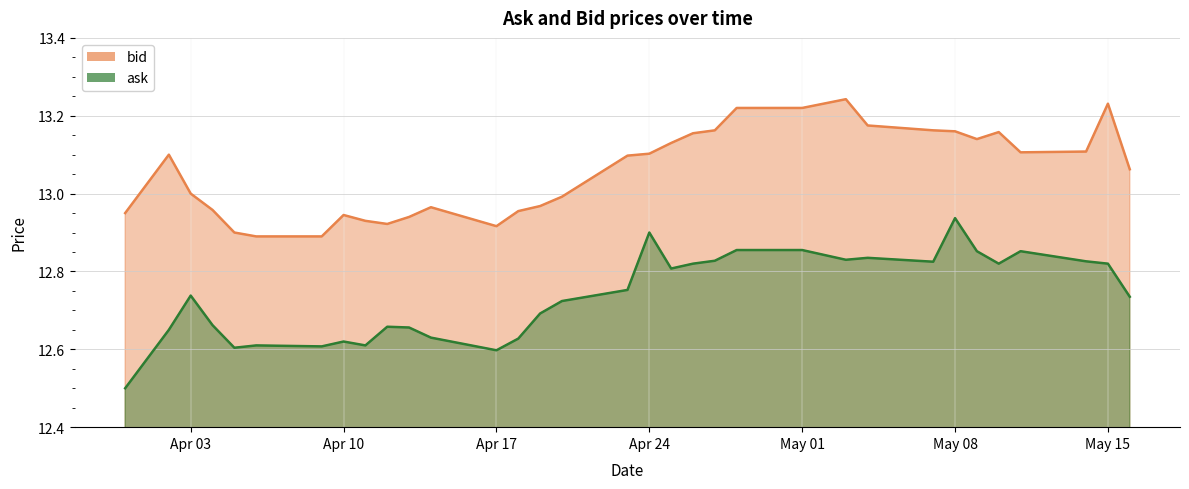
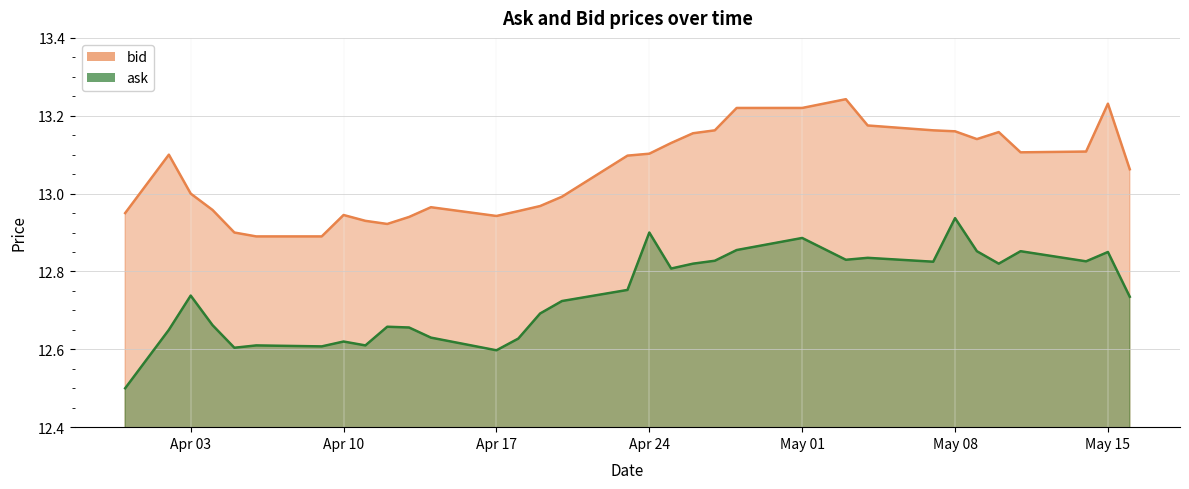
  {
    "bid": {
      "Apr 03": 13.00,
      "Apr 10": 12.95,
-     "Apr 17": 12.92,
+     "Apr 17": 12.94,
      "Apr 24": 13.10,
      "May 01": 13.22,
      "May 08": 13.16,
      "May 15": 13.23
    },
    "ask": {
      "Apr 03": 12.74,
      "Apr 10": 12.62,
      "Apr 17": 12.60,
      "Apr 24": 12.90,
-     "May 01": 12.86,
+     "May 01": 12.89,
      "May 08": 12.94,
-     "May 15": 12.82
+     "May 15": 12.85
    }
  }
